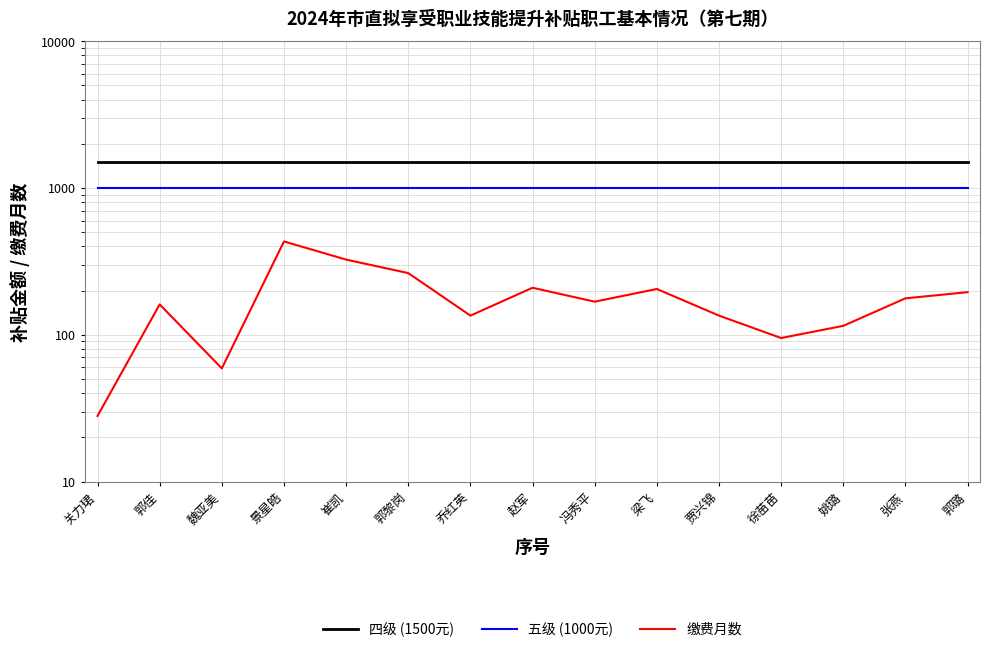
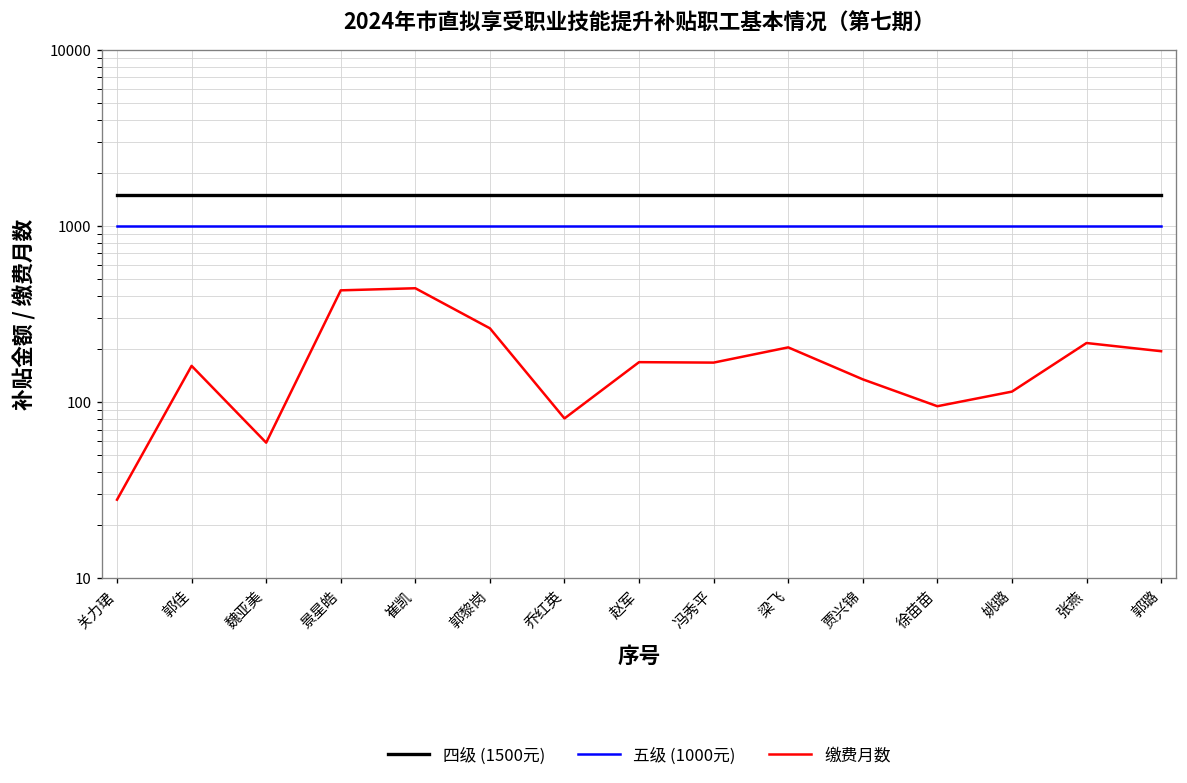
  {
    "四级 (1500元)": {
      "关力珺": 1500,
      "郭佳": 1500,
      "魏亚美": 1500,
      "景星皓": 1500,
      "崔凯": 1500,
      "郭黎岗": 1500,
      "乔红英": 1500,
      "赵军": 1500,
      "冯秀平": 1500,
      "梁飞": 1500,
      "贾兴锦": 1500,
      "徐苗苗": 1500,
      "姚璐": 1500,
      "张燕": 1500,
      "郭璐": 1500
    },
    "五级 (1000元)": {
      "关力珺": 1000,
      "郭佳": 1000,
      "魏亚美": 1000,
      "景星皓": 1000,
      "崔凯": 1000,
      "郭黎岗": 1000,
      "乔红英": 1000,
      "赵军": 1000,
      "冯秀平": 1000,
      "梁飞": 1000,
      "贾兴锦": 1000,
      "徐苗苗": 1000,
      "姚璐": 1000,
      "张燕": 1000,
      "郭璐": 1000
    },
    "缴费月数": {
      "关力珺": 28,
      "郭佳": 160,
      "魏亚美": 59,
      "景星皓": 430,
-     "崔凯": 330,
+     "崔凯": 440,
      "郭黎岗": 260,
-     "乔红英": 140,
-     "赵军": 210,
+     "乔红英": 80,
+     "赵军": 170,
      "冯秀平": 170,
      "梁飞": 210,
      "贾兴锦": 140,
      "徐苗苗": 100,
      "姚璐": 120,
-     "张燕": 180,
+     "张燕": 220,
      "郭璐": 200
    }
  }
